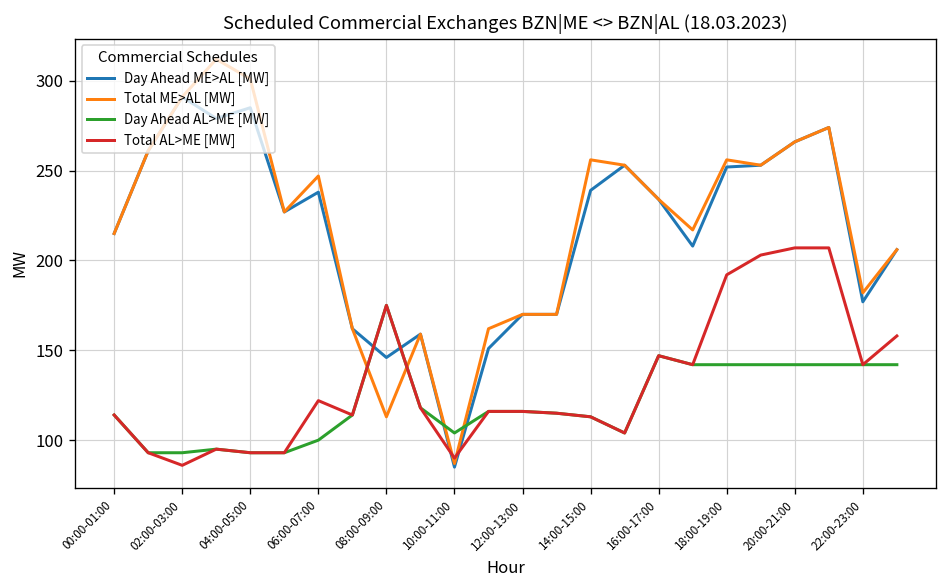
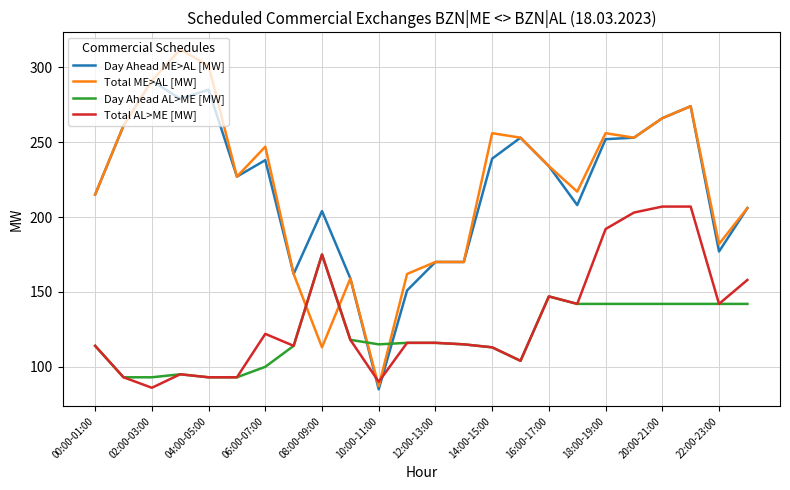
  {
    "Day Ahead ME>AL [MW]": {
      "06:00-07:00": 238,
-     "08:00-09:00": 146,
+     "08:00-09:00": 204,
      "10:00-11:00": 85,
      "14:00-15:00": 239,
      "18:00-19:00": 252,
      "22:00-23:00": 177
    },
    "Total ME>AL [MW]": {
      "06:00-07:00": 247,
      "08:00-09:00": 113,
      "10:00-11:00": 87,
      "14:00-15:00": 256,
      "18:00-19:00": 256,
      "22:00-23:00": 182
    },
    "Day Ahead AL>ME [MW]": {
      "02:00-03:00": 93,
      "06:00-07:00": 100,
-     "10:00-11:00": 104,
+     "10:00-11:00": 115,
      "18:00-19:00": 142,
      "20:00-21:00": 142
    },
    "Total AL>ME [MW]": {
      "02:00-03:00": 86,
      "06:00-07:00": 122,
      "10:00-11:00": 90,
      "18:00-19:00": 192,
      "20:00-21:00": 207
    }
  }
